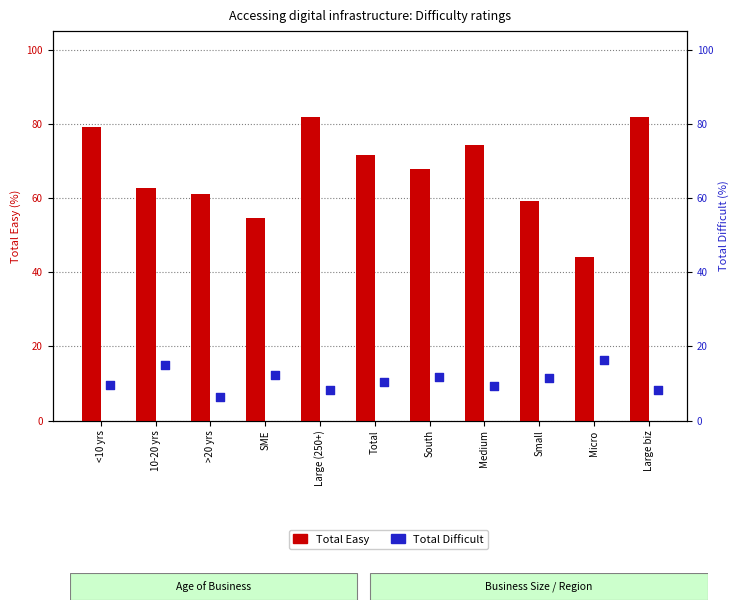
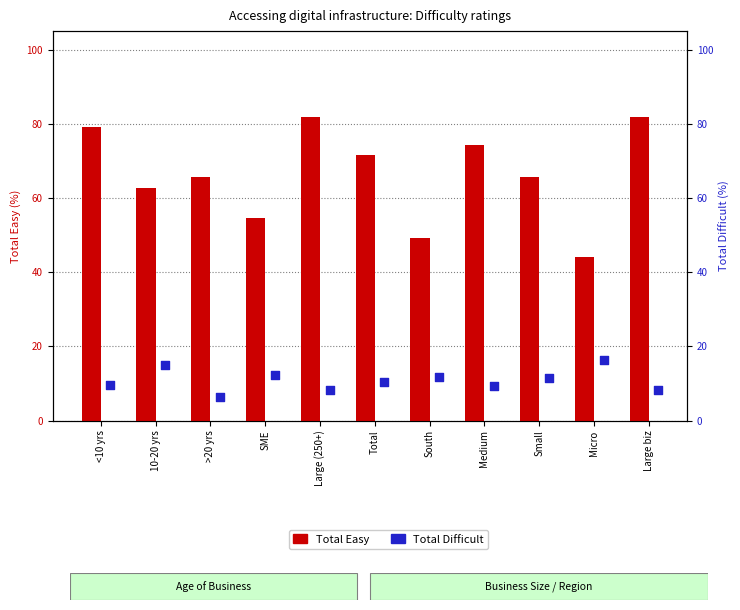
  {
    "Total Easy": {
      "<10 yrs": 79,
      "10-20 yrs": 63,
-     ">20 yrs": 61,
+     ">20 yrs": 66,
      "SME": 55,
      "Large (250+)": 82,
      "Total": 72,
-     "South": 68,
+     "South": 49,
      "Medium": 74,
-     "Small": 59,
+     "Small": 66,
      "Micro": 44,
      "Large biz": 82
    }
  }
